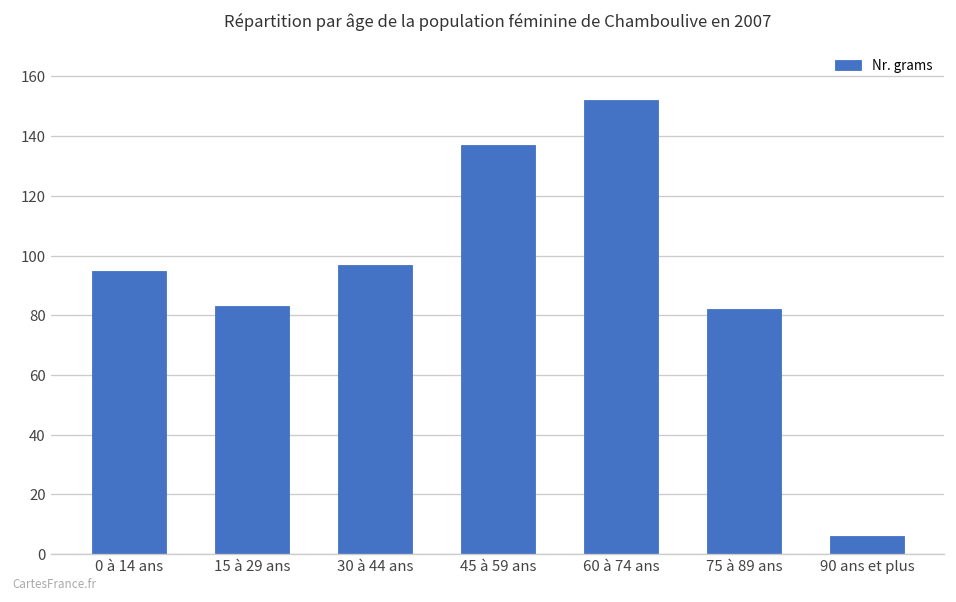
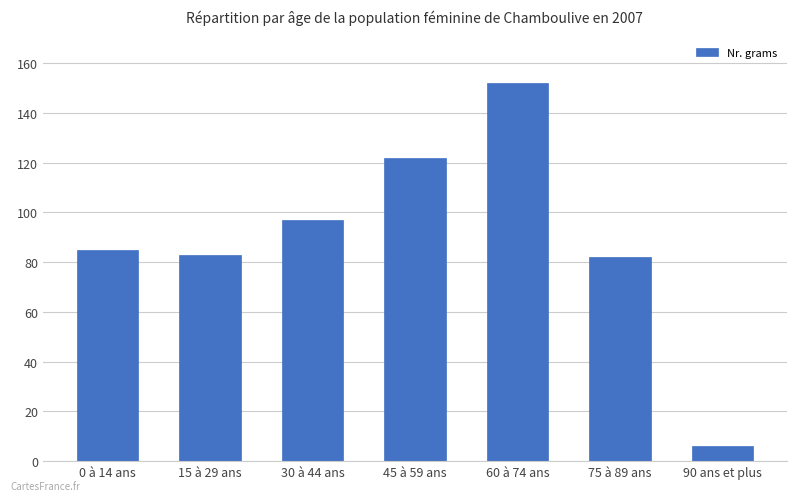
  {
-   "0 à 14 ans": 95,
+   "0 à 14 ans": 85,
    "15 à 29 ans": 83,
    "30 à 44 ans": 97,
-   "45 à 59 ans": 137,
+   "45 à 59 ans": 122,
    "60 à 74 ans": 152,
    "75 à 89 ans": 82,
    "90 ans et plus": 6
  }
